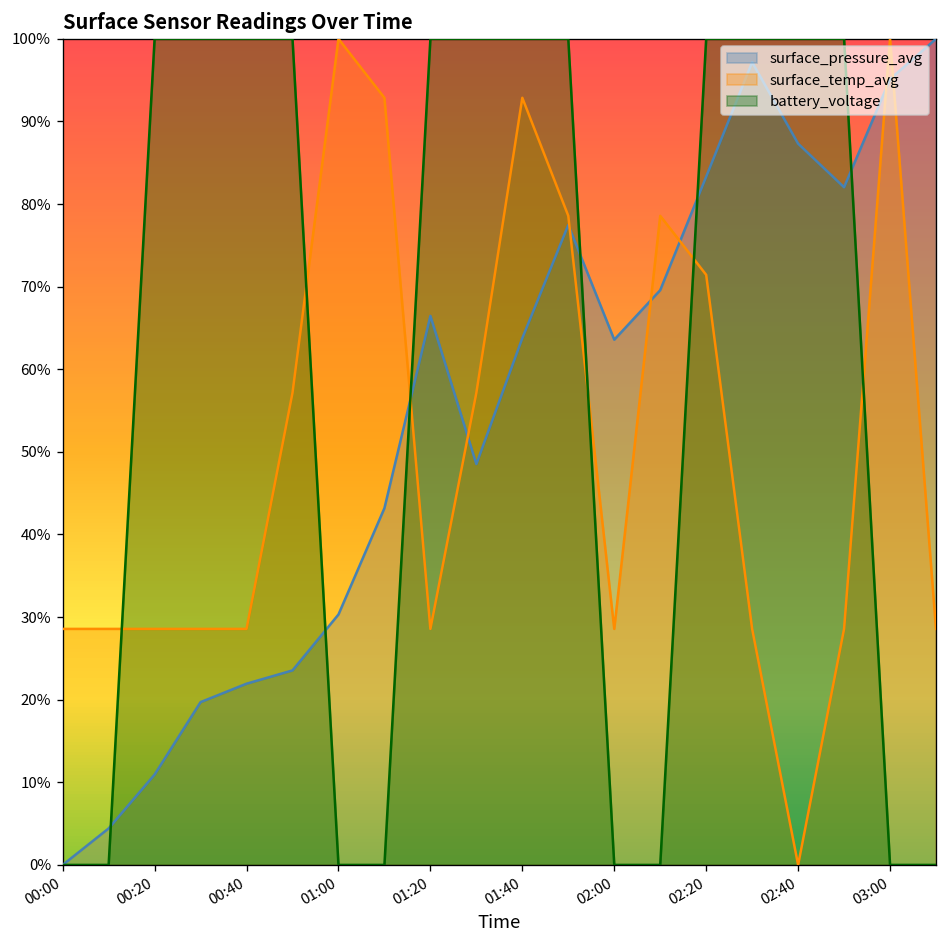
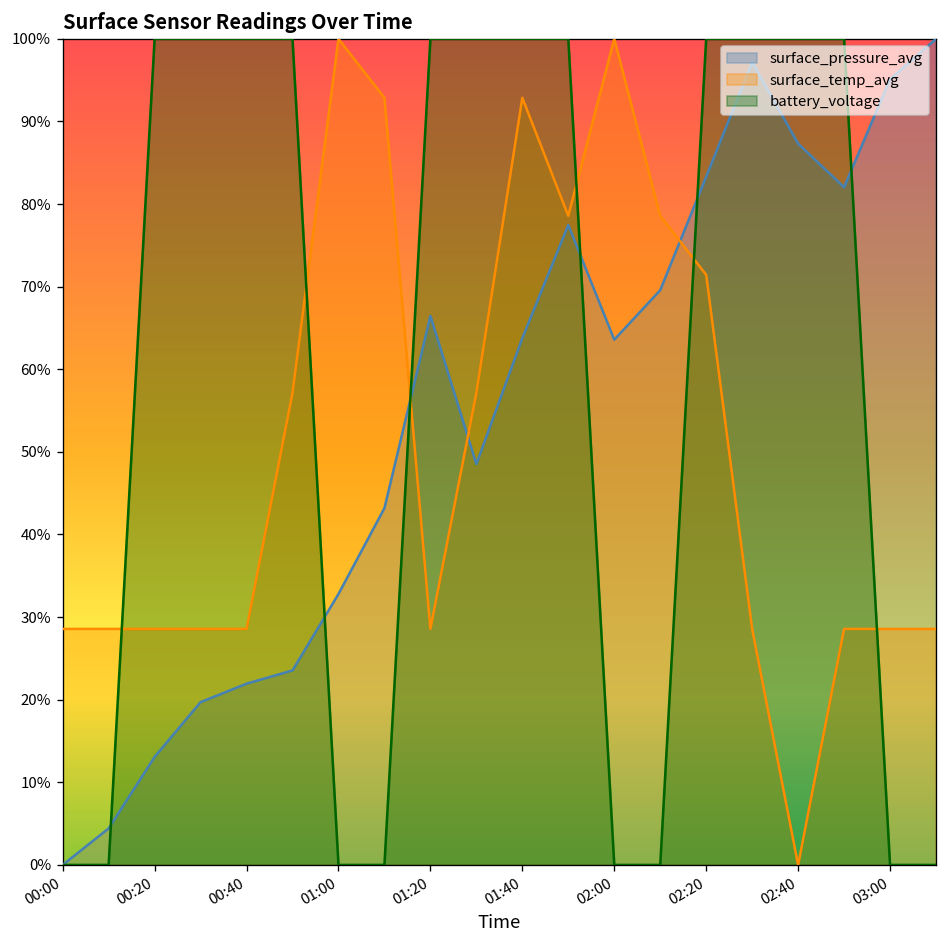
  {
    "surface_pressure_avg": {
-     "00:20": "11%",
+     "00:20": "13%",
      "00:40": "22%",
-     "01:00": "30%",
+     "01:00": "33%",
      "01:20": "66%",
      "01:40": "64%",
      "02:00": "64%",
      "02:20": "83%",
      "02:40": "87%"
    },
    "surface_temp_avg": {
      "00:00": "29%",
      "00:20": "29%",
      "00:40": "29%",
      "01:00": "100%",
      "01:20": "29%",
      "01:40": "93%",
-     "02:00": "29%",
+     "02:00": "100%",
      "02:20": "71%",
      "02:40": "0%",
-     "03:00": "100%"
+     "03:00": "29%"
    },
    "battery_voltage": {
      "00:20": "100%",
      "00:40": "100%",
      "01:00": "0%",
      "01:20": "100%",
      "01:40": "100%",
      "02:00": "0%",
      "02:20": "100%",
      "02:40": "100%",
      "03:00": "0%"
    }
  }
